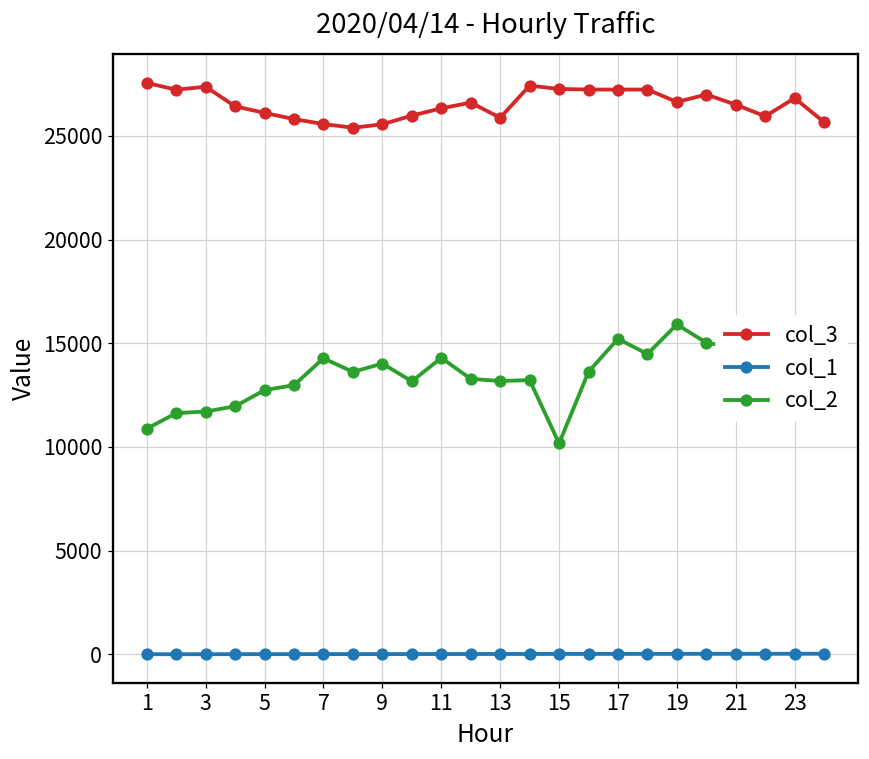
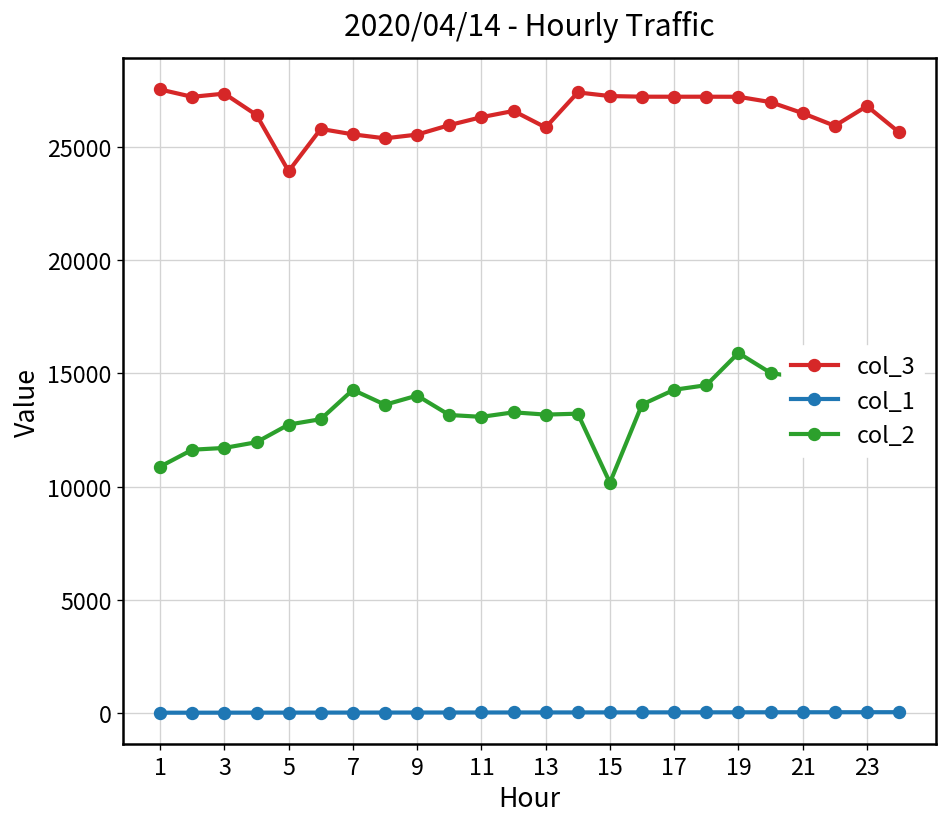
  {
    "col_3": {
      "1": 27500,
      "3": 27400,
-     "5": 26100,
+     "5": 23900,
      "7": 25600,
      "9": 25600,
      "11": 26300,
      "13": 25900,
      "15": 27300,
      "17": 27200,
-     "19": 26600,
+     "19": 27200,
      "21": 26500,
      "23": 26800
    },
    "col_1": {
      "1": 0,
      "3": 0,
      "5": 0,
      "7": 0,
      "9": 0,
      "11": 0,
      "13": 0,
      "15": 0,
      "17": 0,
      "19": 0,
      "21": 0,
      "23": 0
    },
    "col_2": {
      "1": 10900,
      "3": 11700,
      "5": 12700,
      "7": 14300,
      "9": 14000,
-     "11": 14300,
+     "11": 13100,
      "13": 13200,
      "15": 10200,
-     "17": 15200,
+     "17": 14300,
      "19": 15900
    }
  }
